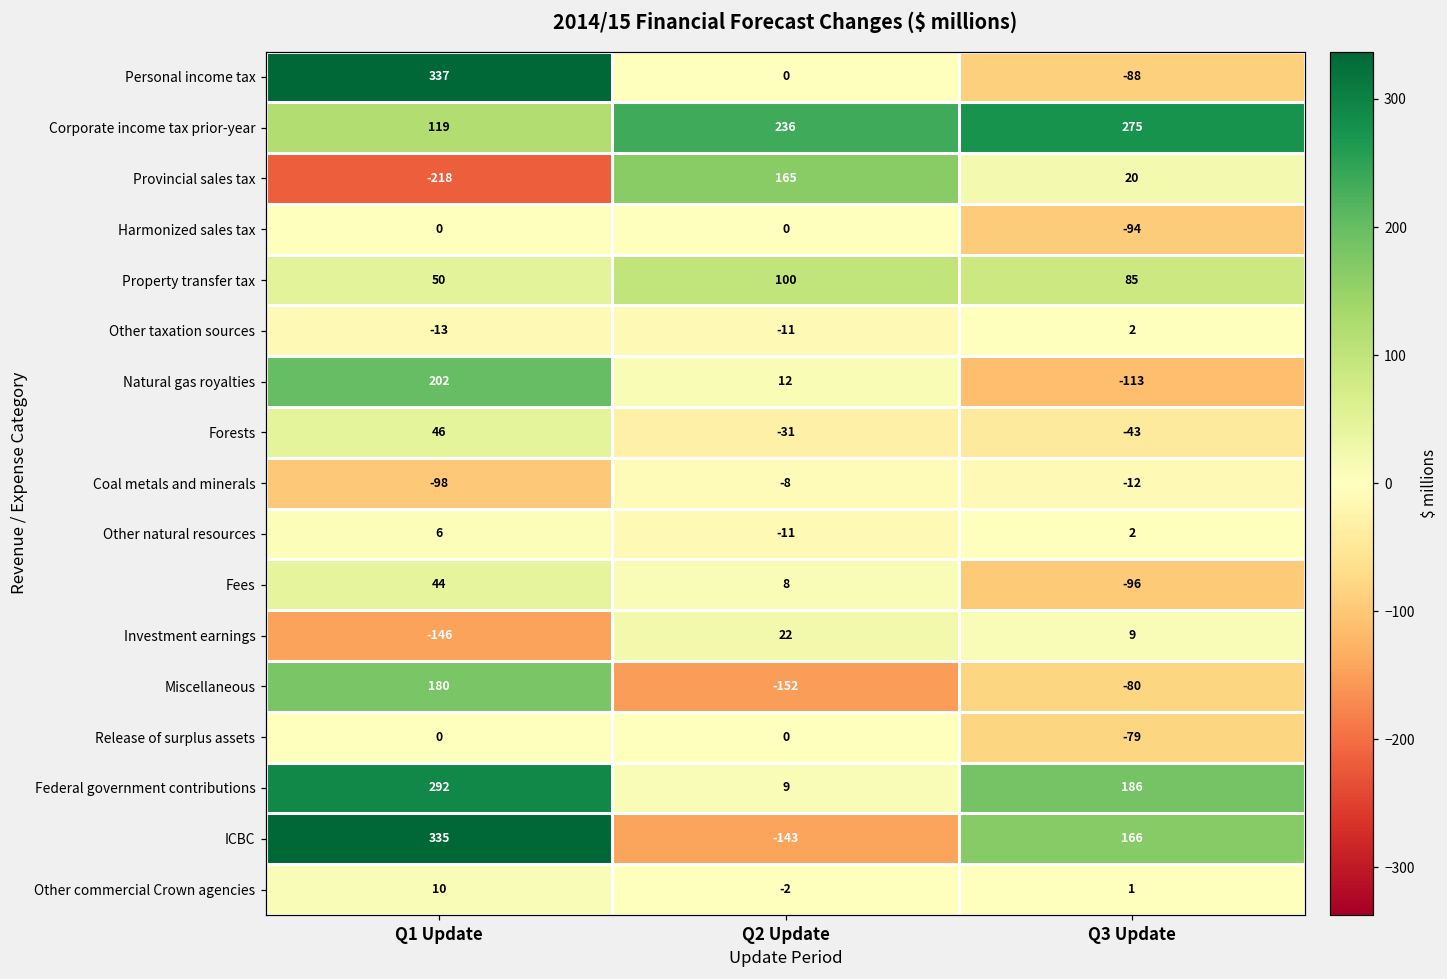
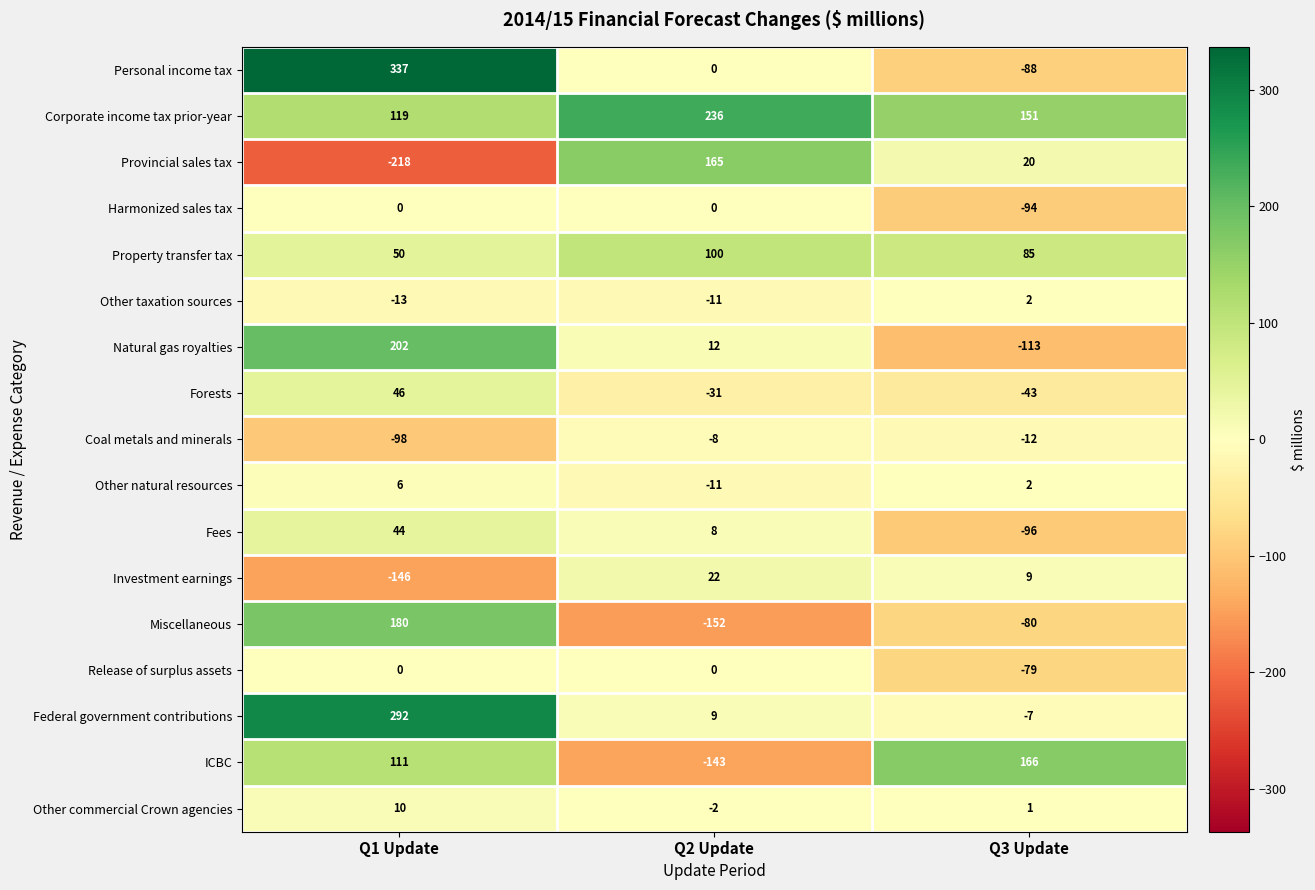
  {
    "Personal income tax": {
      "Q1 Update": 337,
      "Q2 Update": 0,
      "Q3 Update": -88
    },
    "Corporate income tax prior-year": {
      "Q1 Update": 119,
      "Q2 Update": 236,
-     "Q3 Update": 275
+     "Q3 Update": 151
    },
    "Provincial sales tax": {
      "Q1 Update": -218,
      "Q2 Update": 165,
      "Q3 Update": 20
    },
    "Harmonized sales tax": {
      "Q1 Update": 0,
      "Q2 Update": 0,
      "Q3 Update": -94
    },
    "Property transfer tax": {
      "Q1 Update": 50,
      "Q2 Update": 100,
      "Q3 Update": 85
    },
    "Other taxation sources": {
      "Q1 Update": -13,
      "Q2 Update": -11,
      "Q3 Update": 2
    },
    "Natural gas royalties": {
      "Q1 Update": 202,
      "Q2 Update": 12,
      "Q3 Update": -113
    },
    "Forests": {
      "Q1 Update": 46,
      "Q2 Update": -31,
      "Q3 Update": -43
    },
    "Coal metals and minerals": {
      "Q1 Update": -98,
      "Q2 Update": -8,
      "Q3 Update": -12
    },
    "Other natural resources": {
      "Q1 Update": 6,
      "Q2 Update": -11,
      "Q3 Update": 2
    },
    "Fees": {
      "Q1 Update": 44,
      "Q2 Update": 8,
      "Q3 Update": -96
    },
    "Investment earnings": {
      "Q1 Update": -146,
      "Q2 Update": 22,
      "Q3 Update": 9
    },
    "Miscellaneous": {
      "Q1 Update": 180,
      "Q2 Update": -152,
      "Q3 Update": -80
    },
    "Release of surplus assets": {
      "Q1 Update": 0,
      "Q2 Update": 0,
      "Q3 Update": -79
    },
    "Federal government contributions": {
      "Q1 Update": 292,
      "Q2 Update": 9,
-     "Q3 Update": 186
+     "Q3 Update": -7
    },
    "ICBC": {
-     "Q1 Update": 335,
+     "Q1 Update": 111,
      "Q2 Update": -143,
      "Q3 Update": 166
    },
    "Other commercial Crown agencies": {
      "Q1 Update": 10,
      "Q2 Update": -2,
      "Q3 Update": 1
    }
  }
